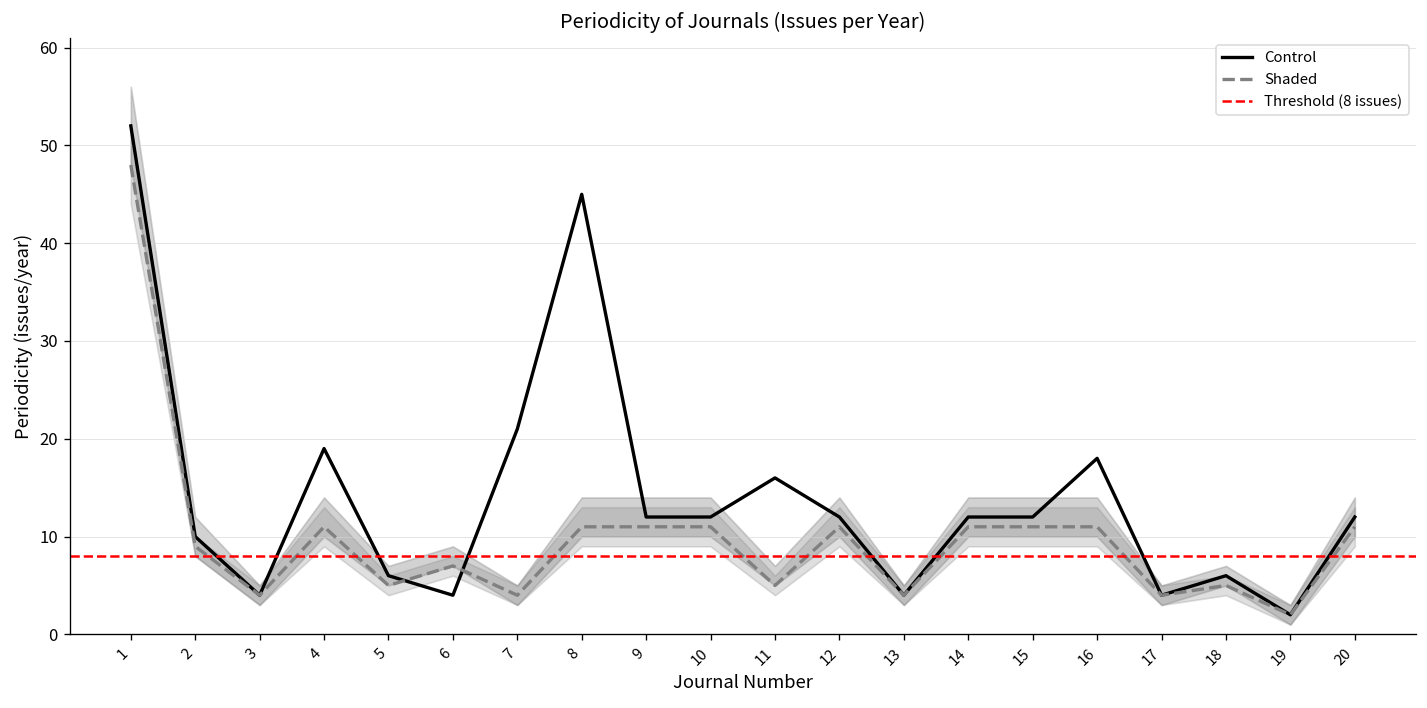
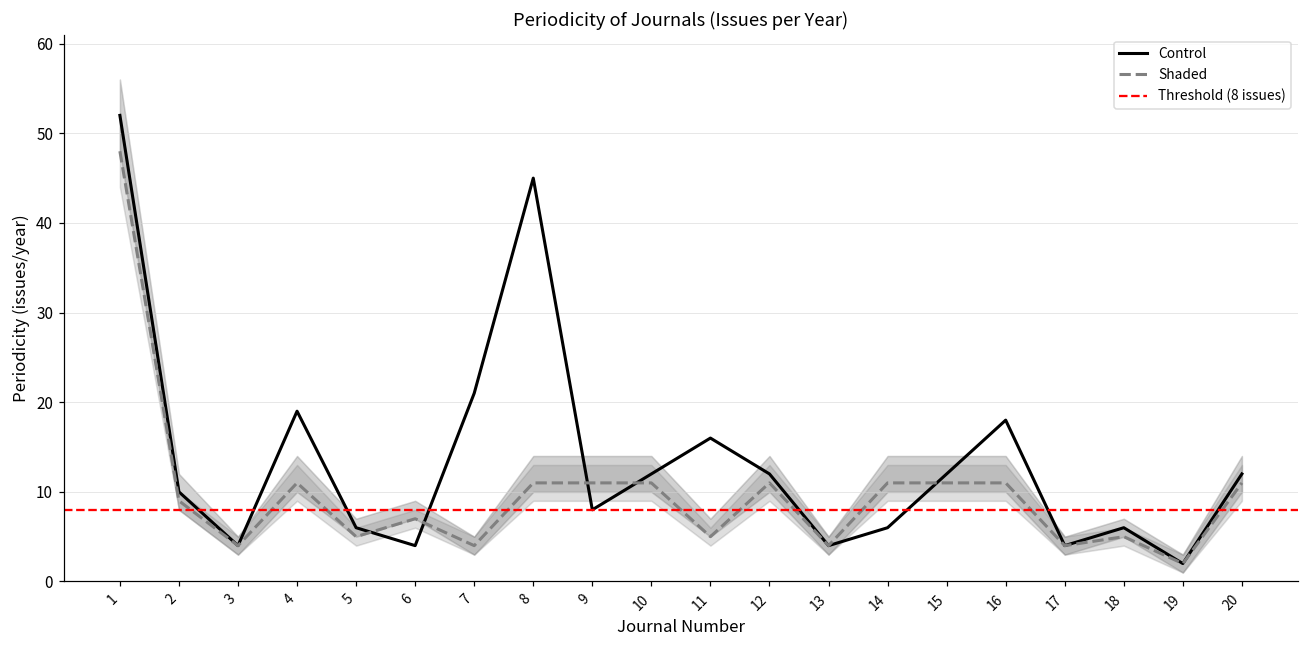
  {
    "Control": {
      "4": 19,
      "6": 4,
      "7": 21,
      "8": 45,
-     "9": 12,
+     "9": 8,
      "10": 12,
      "11": 16,
      "12": 12,
-     "14": 12,
+     "14": 6,
      "15": 12,
      "16": 18,
      "20": 12
    }
  }
